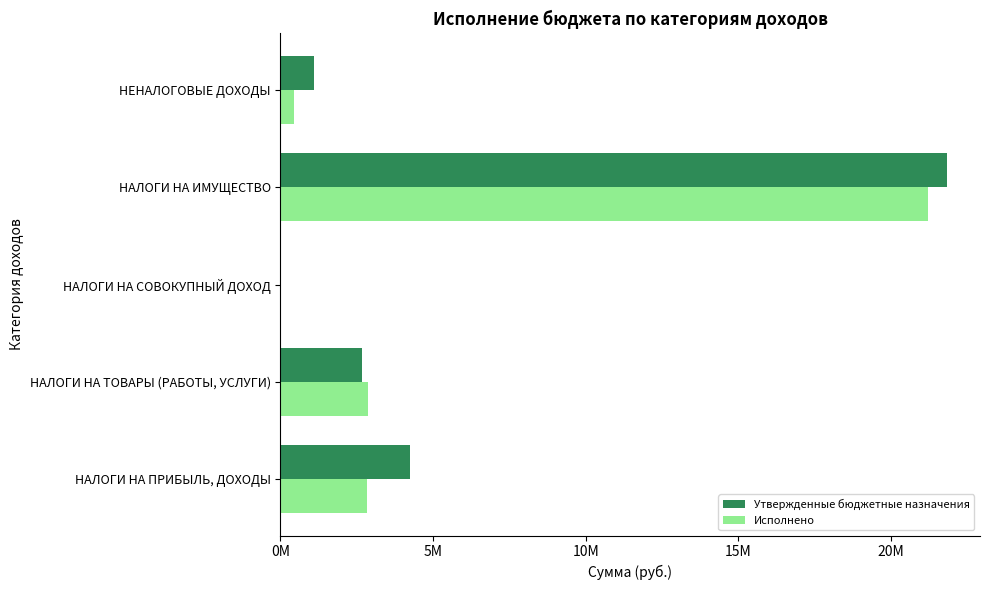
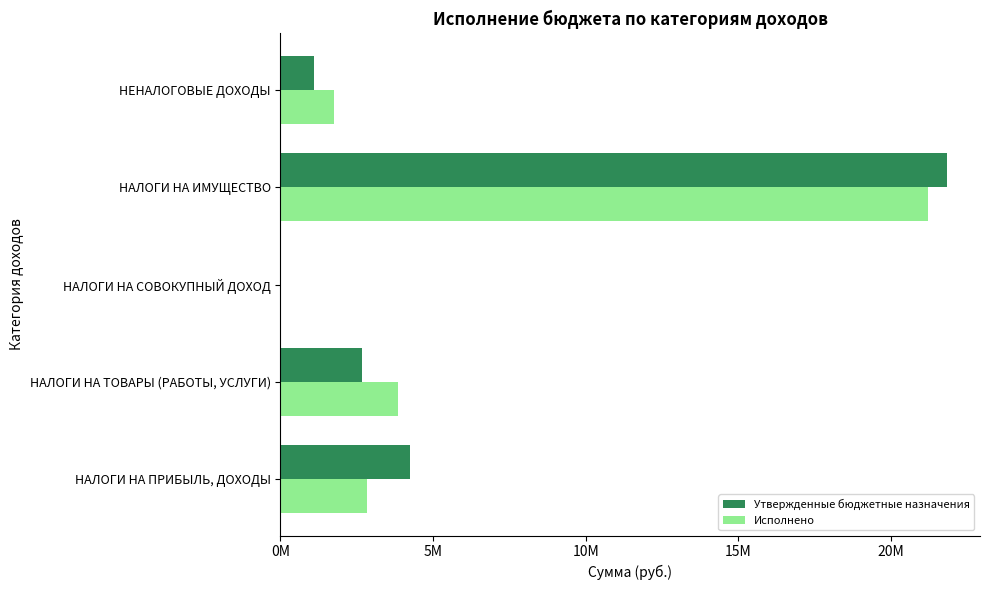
  {
    "Утвержденные бюджетные назначения": {
      "НЕНАЛОГОВЫЕ ДОХОДЫ": 1100000,
      "НАЛОГИ НА ИМУЩЕСТВО": 21800000,
      "НАЛОГИ НА ТОВАРЫ (РАБОТЫ, УСЛУГИ)": 2700000,
      "НАЛОГИ НА ПРИБЫЛЬ, ДОХОДЫ": 4300000
    },
    "Исполнено": {
-     "НЕНАЛОГОВЫЕ ДОХОДЫ": 500000,
+     "НЕНАЛОГОВЫЕ ДОХОДЫ": 1800000,
      "НАЛОГИ НА ИМУЩЕСТВО": 21200000,
-     "НАЛОГИ НА ТОВАРЫ (РАБОТЫ, УСЛУГИ)": 2900000,
+     "НАЛОГИ НА ТОВАРЫ (РАБОТЫ, УСЛУГИ)": 3800000,
      "НАЛОГИ НА ПРИБЫЛЬ, ДОХОДЫ": 2800000
    }
  }
